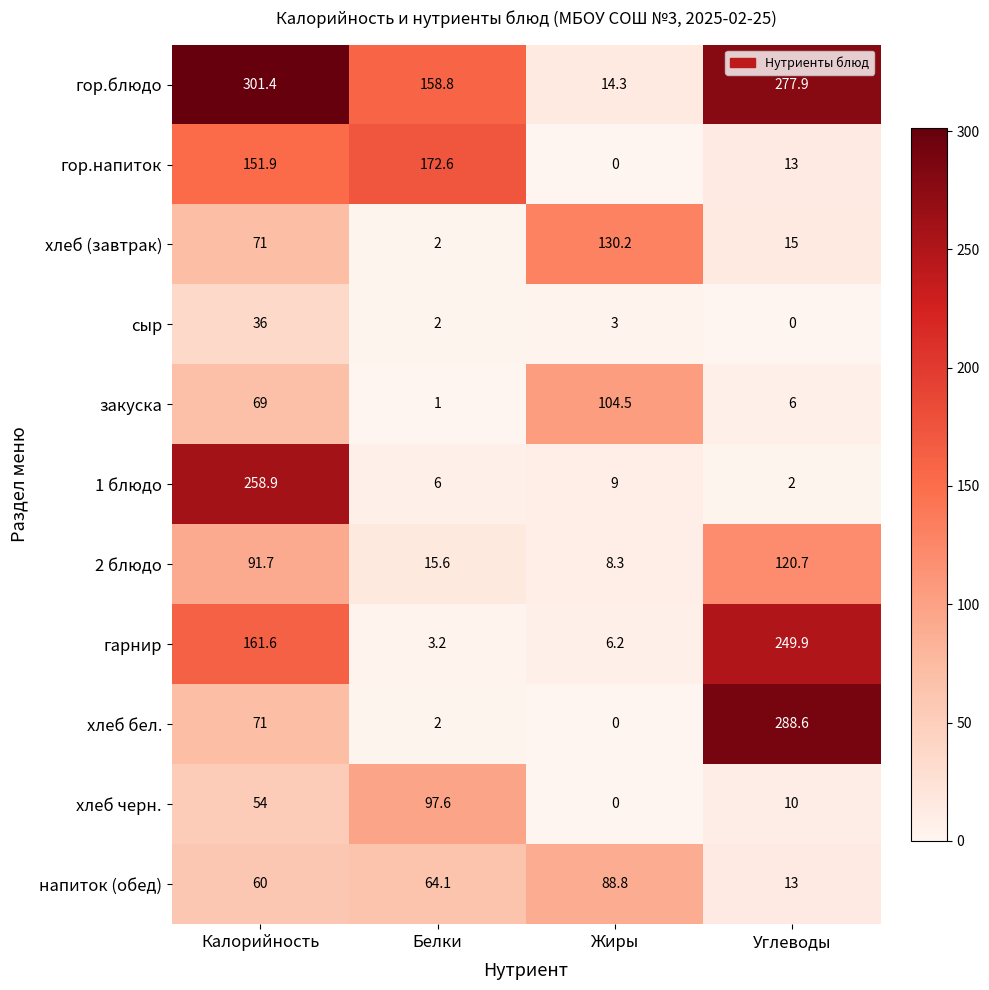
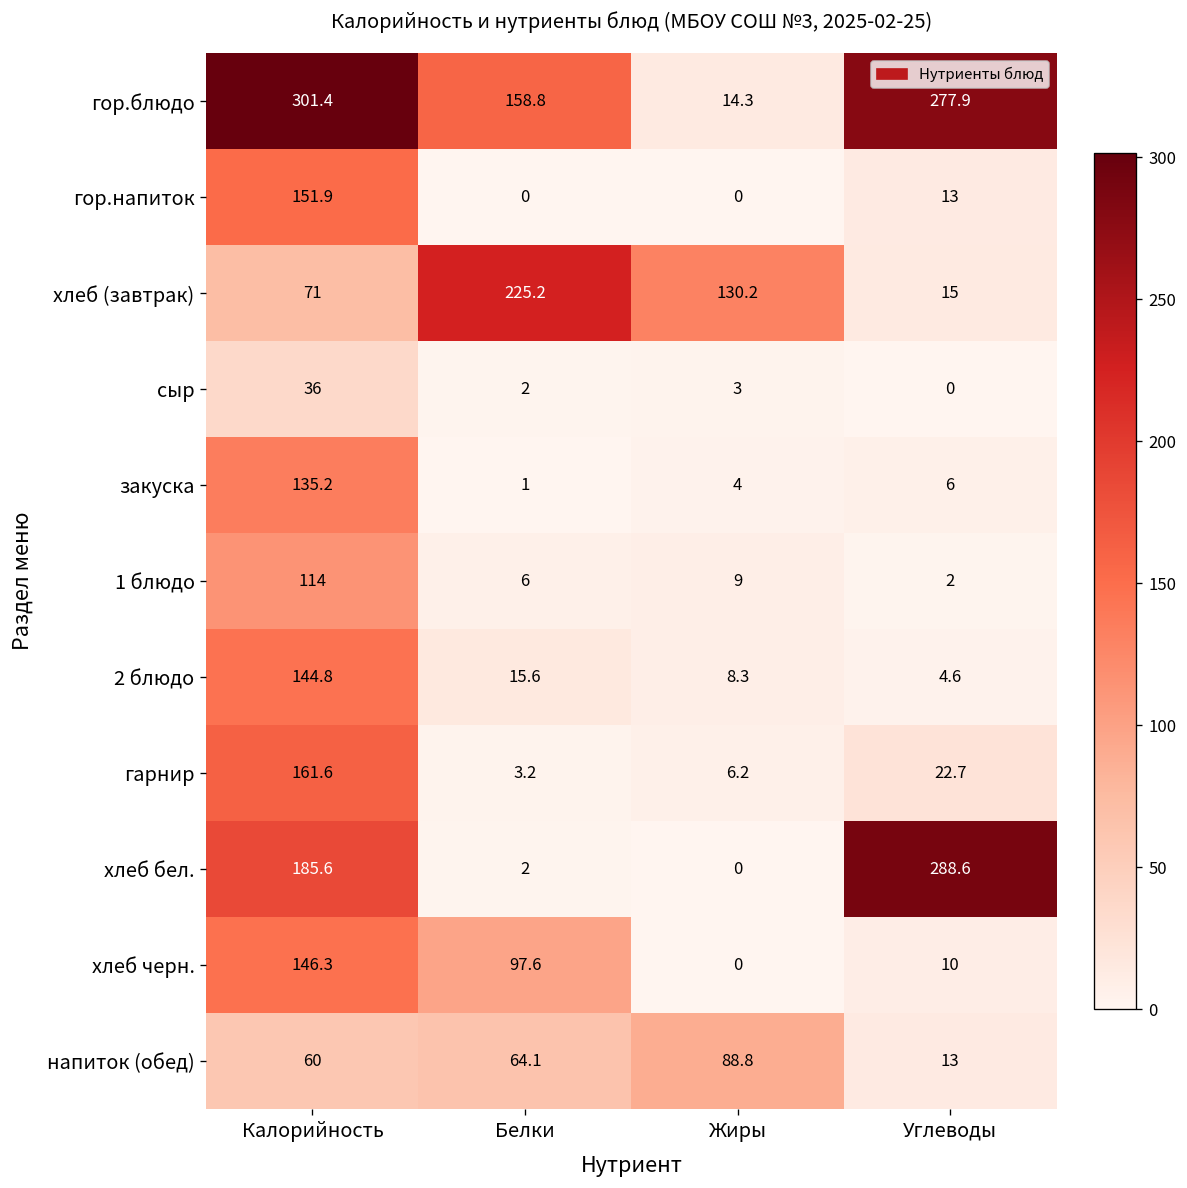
  {
    "гор.блюдо": {
      "Калорийность": 301.4,
      "Белки": 158.8,
      "Жиры": 14.3,
      "Углеводы": 277.9
    },
    "гор.напиток": {
      "Калорийность": 151.9,
-     "Белки": 172.6,
+     "Белки": 0,
      "Жиры": 0,
      "Углеводы": 13
    },
    "хлеб (завтрак)": {
      "Калорийность": 71,
-     "Белки": 2,
+     "Белки": 225.2,
      "Жиры": 130.2,
      "Углеводы": 15
    },
    "сыр": {
      "Калорийность": 36,
      "Белки": 2,
      "Жиры": 3,
      "Углеводы": 0
    },
    "закуска": {
-     "Калорийность": 69,
+     "Калорийность": 135.2,
      "Белки": 1,
-     "Жиры": 104.5,
+     "Жиры": 4,
      "Углеводы": 6
    },
    "1 блюдо": {
-     "Калорийность": 258.9,
+     "Калорийность": 114,
      "Белки": 6,
      "Жиры": 9,
      "Углеводы": 2
    },
    "2 блюдо": {
-     "Калорийность": 91.7,
+     "Калорийность": 144.8,
      "Белки": 15.6,
      "Жиры": 8.3,
-     "Углеводы": 120.7
+     "Углеводы": 4.6
    },
    "гарнир": {
      "Калорийность": 161.6,
      "Белки": 3.2,
      "Жиры": 6.2,
-     "Углеводы": 249.9
+     "Углеводы": 22.7
    },
    "хлеб бел.": {
-     "Калорийность": 71,
+     "Калорийность": 185.6,
      "Белки": 2,
      "Жиры": 0,
      "Углеводы": 288.6
    },
    "хлеб черн.": {
-     "Калорийность": 54,
+     "Калорийность": 146.3,
      "Белки": 97.6,
      "Жиры": 0,
      "Углеводы": 10
    },
    "напиток (обед)": {
      "Калорийность": 60,
      "Белки": 64.1,
      "Жиры": 88.8,
      "Углеводы": 13
    }
  }
